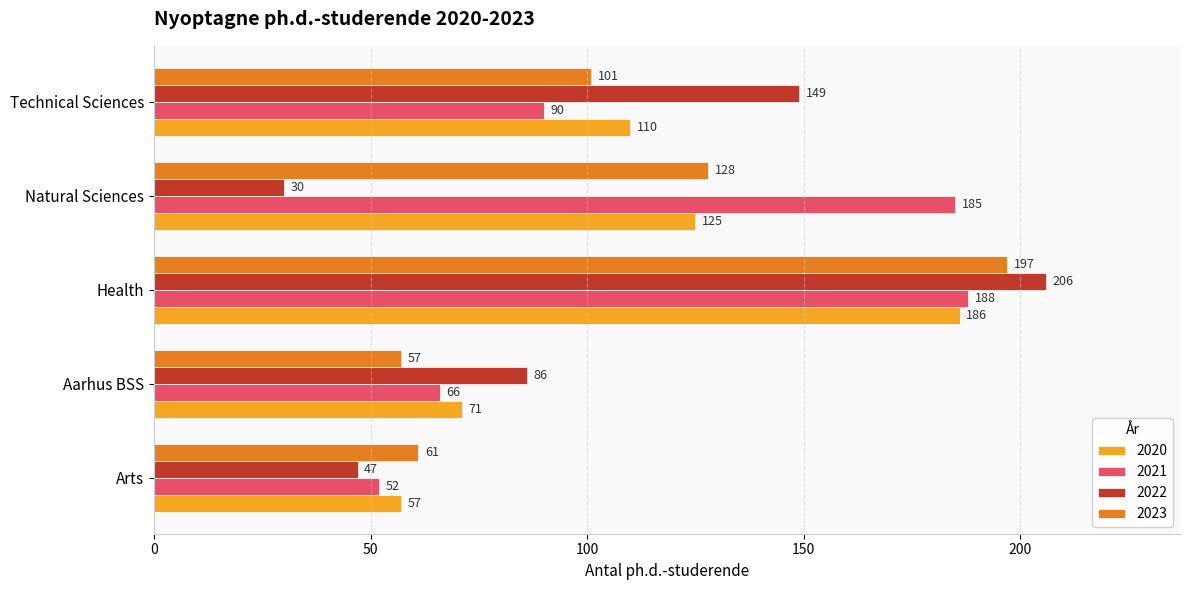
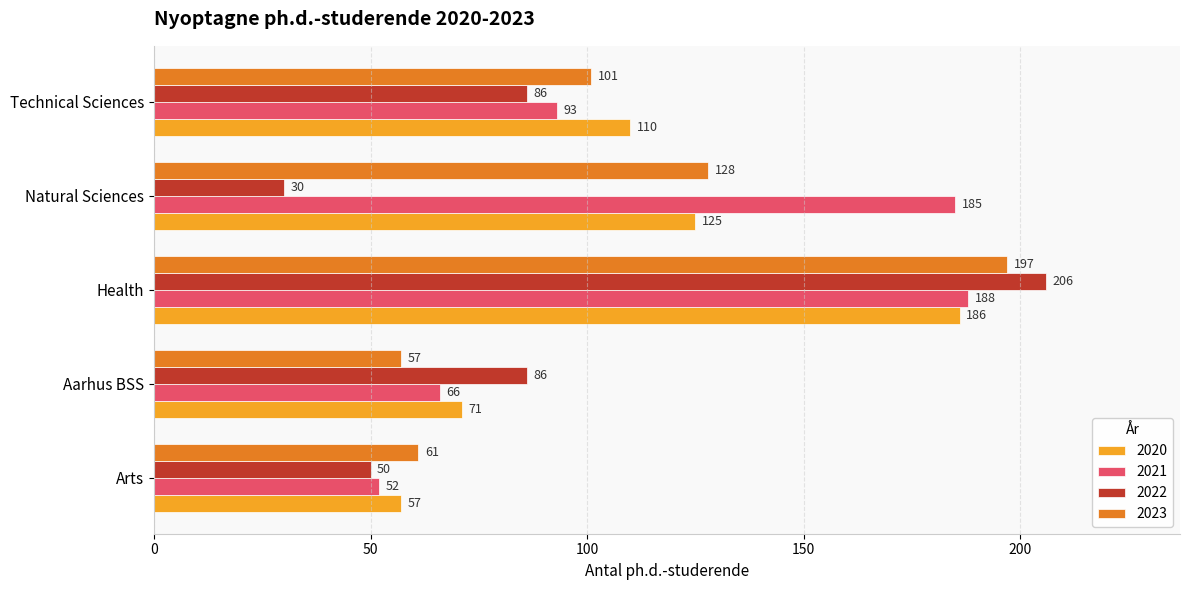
  {
    "2021": {
-     "Technical Sciences": 90,
+     "Technical Sciences": 93,
      "Natural Sciences": 185,
      "Health": 188,
      "Aarhus BSS": 66,
      "Arts": 52
    },
    "2022": {
-     "Technical Sciences": 149,
+     "Technical Sciences": 86,
      "Natural Sciences": 30,
      "Health": 206,
      "Aarhus BSS": 86,
-     "Arts": 47
+     "Arts": 50
    }
  }
